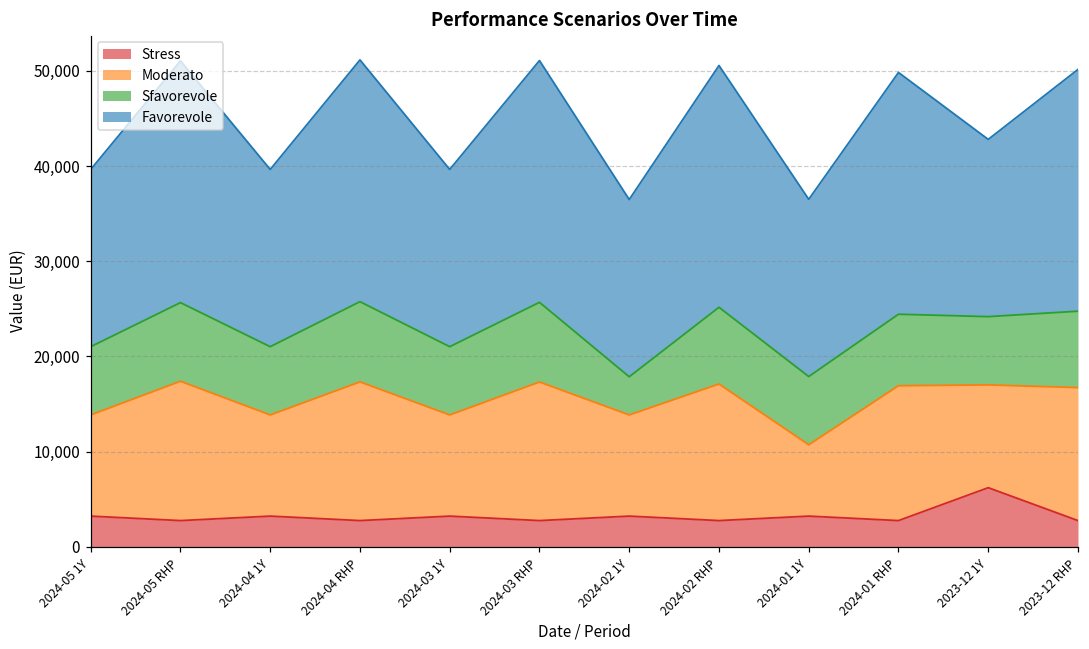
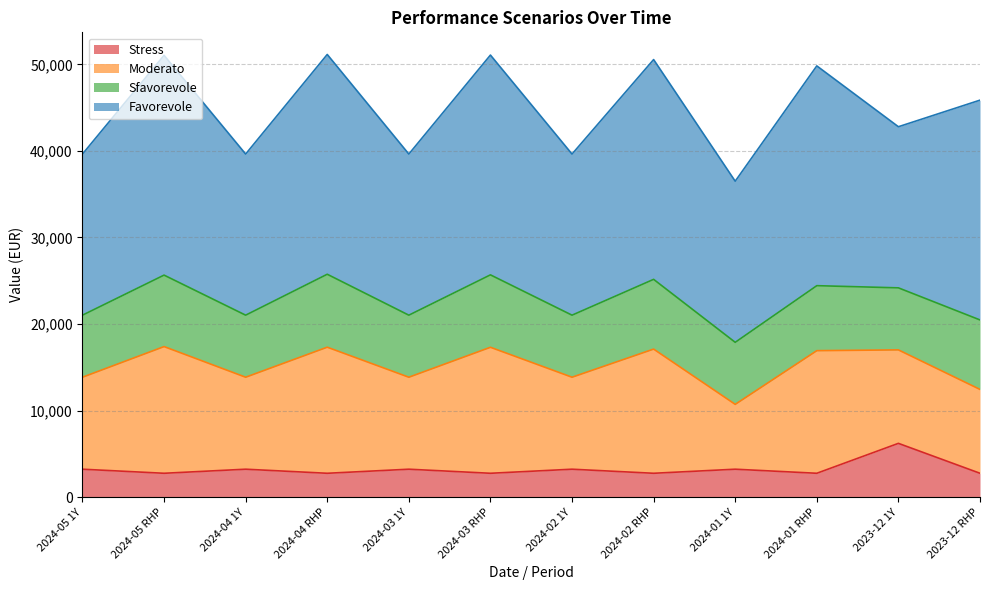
  {
    "Stress": {
      "2024-05 1Y": "3,000",
      "2024-05 RHP": "3,000",
      "2024-04 1Y": "3,000",
      "2024-04 RHP": "3,000",
      "2024-03 1Y": "3,000",
      "2024-03 RHP": "3,000",
      "2024-02 1Y": "3,000",
      "2024-02 RHP": "3,000",
      "2024-01 1Y": "3,000",
      "2024-01 RHP": "3,000",
      "2023-12 1Y": "6,000",
      "2023-12 RHP": "3,000"
    },
    "Moderato": {
      "2024-05 1Y": "11,000",
      "2024-05 RHP": "15,000",
      "2024-04 1Y": "11,000",
      "2024-04 RHP": "15,000",
      "2024-03 1Y": "11,000",
      "2024-03 RHP": "15,000",
      "2024-02 1Y": "11,000",
      "2024-02 RHP": "14,000",
      "2024-01 1Y": "7,000",
      "2024-01 RHP": "14,000",
      "2023-12 1Y": "11,000",
-     "2023-12 RHP": "14,000"
+     "2023-12 RHP": "10,000"
    },
    "Sfavorevole": {
      "2024-05 1Y": "7,000",
      "2024-05 RHP": "8,000",
      "2024-04 1Y": "7,000",
      "2024-04 RHP": "8,000",
      "2024-03 1Y": "7,000",
      "2024-03 RHP": "8,000",
-     "2024-02 1Y": "4,000",
+     "2024-02 1Y": "7,000",
      "2024-02 RHP": "8,000",
      "2024-01 1Y": "7,000",
      "2024-01 RHP": "8,000",
      "2023-12 1Y": "7,000",
      "2023-12 RHP": "8,000"
    },
    "Favorevole": {
      "2024-05 1Y": "19,000",
      "2024-04 1Y": "19,000",
      "2024-04 RHP": "25,000",
      "2024-03 1Y": "19,000",
      "2024-03 RHP": "25,000",
      "2024-02 1Y": "19,000",
      "2024-02 RHP": "25,000",
      "2024-01 1Y": "19,000",
      "2024-01 RHP": "25,000",
      "2023-12 1Y": "19,000",
      "2023-12 RHP": "25,000"
    }
  }
